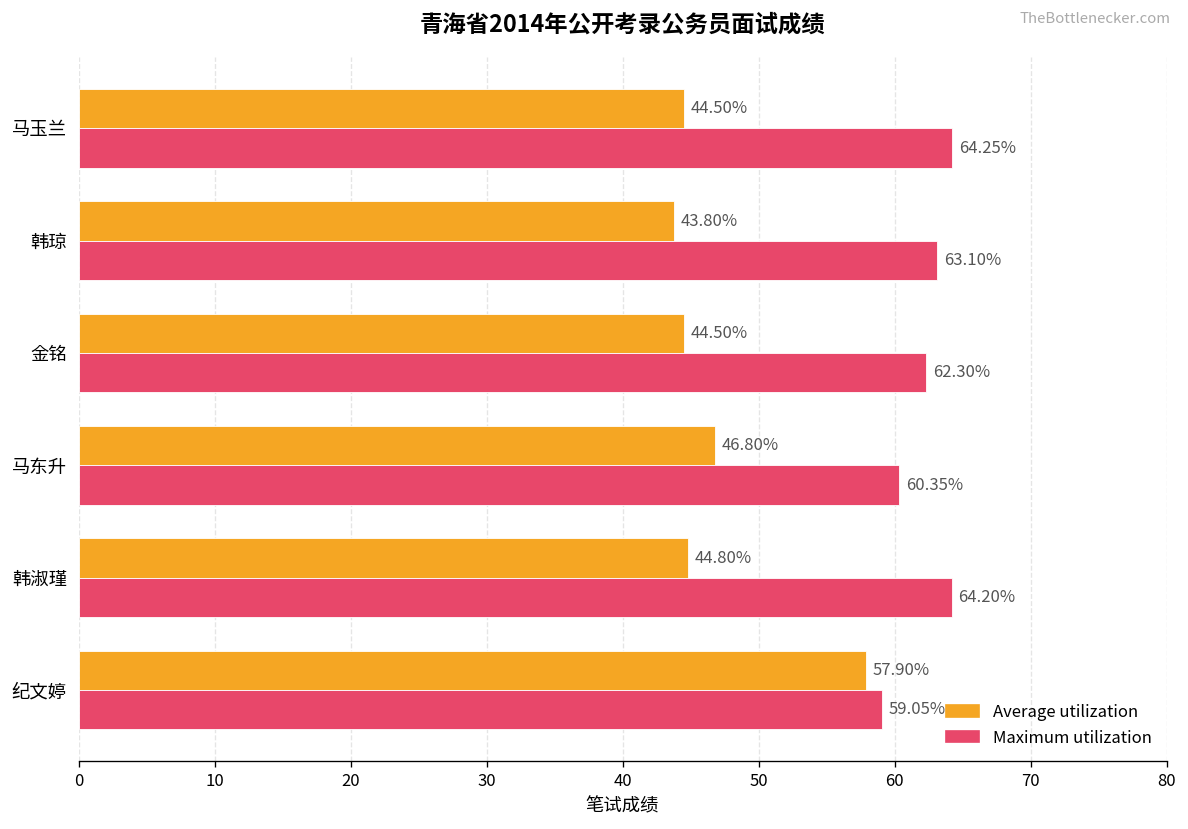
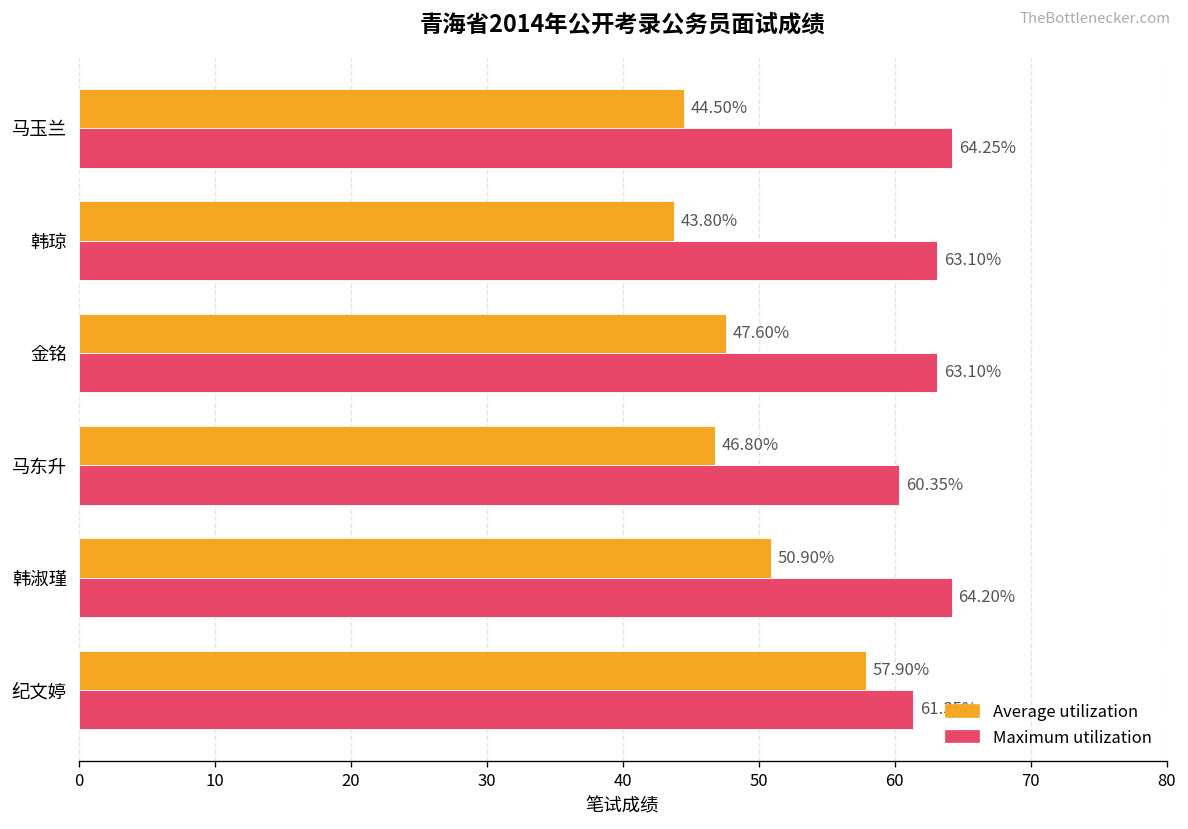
  {
    "Average utilization": {
      "马玉兰": "44.50%",
      "韩琼": "43.80%",
-     "金铭": "44.50%",
+     "金铭": "47.60%",
      "马东升": "46.80%",
-     "韩淑瑾": "44.80%",
+     "韩淑瑾": "50.90%",
      "纪文婷": "57.90%"
    },
    "Maximum utilization": {
      "马玉兰": "64.25%",
      "韩琼": "63.10%",
-     "金铭": "62.30%",
+     "金铭": "63.10%",
      "马东升": "60.35%",
      "韩淑瑾": "64.20%",
-     "纪文婷": "59.05%"
+     "纪文婷": "61.35%"
    }
  }
